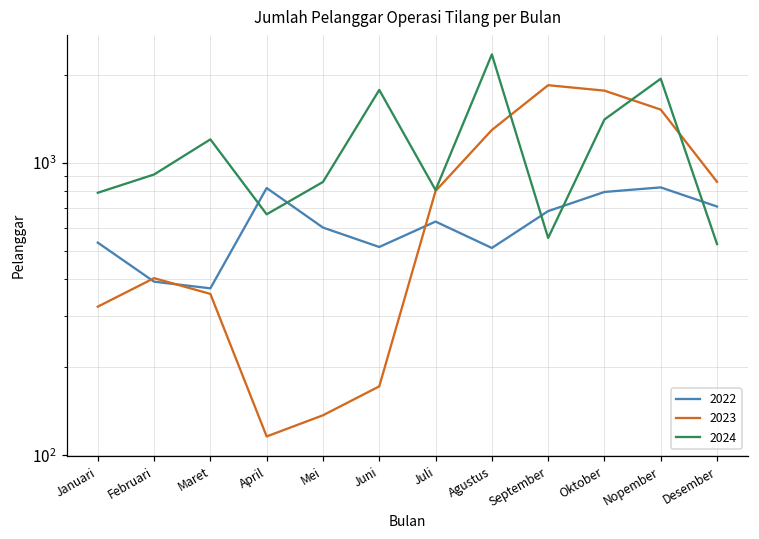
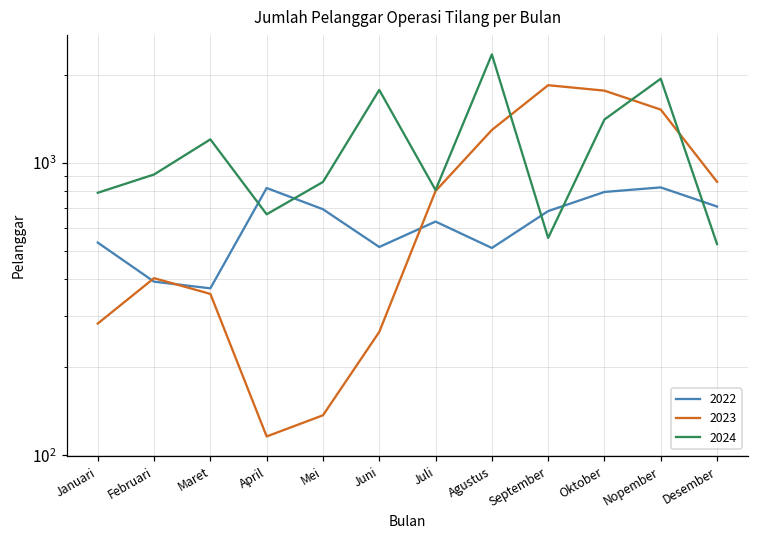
  {
    "2022": {
      "Januari": 530,
      "Februari": 390,
      "Maret": 370,
      "April": 820,
-     "Mei": 600,
+     "Mei": 690,
      "Juni": 520,
      "Juli": 630,
      "Agustus": 510,
      "September": 680,
      "Oktober": 790,
      "Nopember": 820,
      "Desember": 710
    },
    "2023": {
-     "Januari": 320,
+     "Januari": 280,
      "Februari": 400,
      "Maret": 360,
      "April": 120,
      "Mei": 140,
-     "Juni": 170,
+     "Juni": 260,
      "Agustus": 1300,
      "September": 1800,
      "Oktober": 1800,
      "Nopember": 1500,
      "Desember": 860
    },
    "2024": {
      "Januari": 790,
      "Februari": 910,
      "Maret": 1200,
      "April": 670,
      "Mei": 860,
      "Juni": 1800,
      "Agustus": 2300,
      "September": 550,
      "Oktober": 1400,
      "Nopember": 1900,
      "Desember": 530
    }
  }
